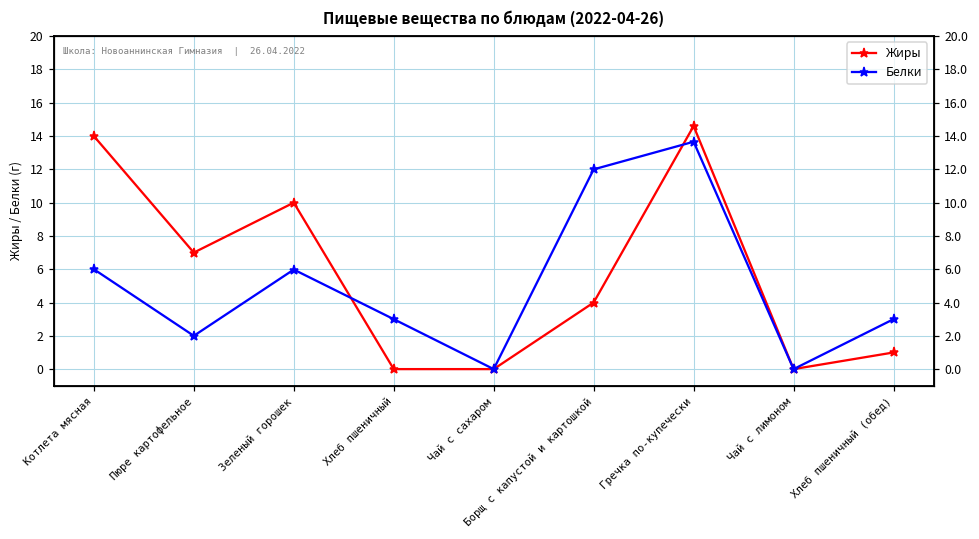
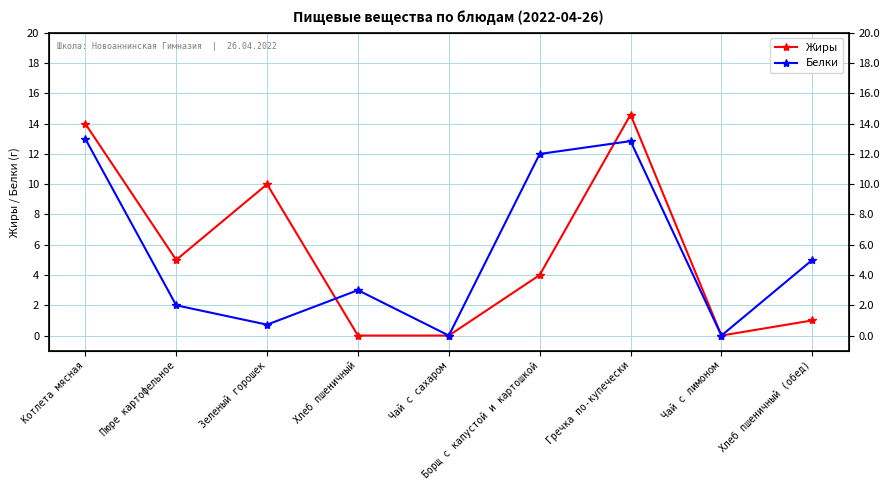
  {
    "Жиры": {
      "Котлета мясная": 14,
-     "Пюре картофельное": 7,
+     "Пюре картофельное": 5,
      "Зеленый горошек": 10,
      "Хлеб пшеничный": 0,
      "Борщ с капустой и картошкой": 4,
      "Гречка по-купечески": 14.6,
      "Хлеб пшеничный (обед)": 1
    },
    "Белки": {
-     "Котлета мясная": 6,
+     "Котлета мясная": 13,
      "Пюре картофельное": 2.0,
-     "Зеленый горошек": 6.0,
+     "Зеленый горошек": 0.7,
      "Хлеб пшеничный": 3.0,
      "Борщ с капустой и картошкой": 12.0,
-     "Гречка по-купечески": 13.7,
-     "Хлеб пшеничный (обед)": 3
+     "Гречка по-купечески": 12.9,
+     "Хлеб пшеничный (обед)": 5
    }
  }
